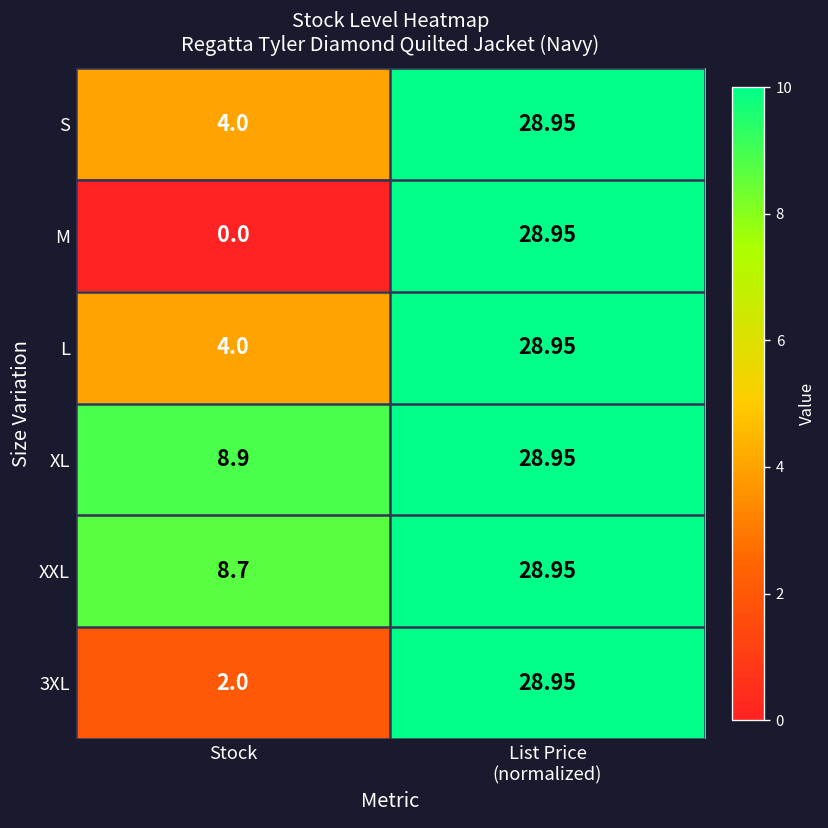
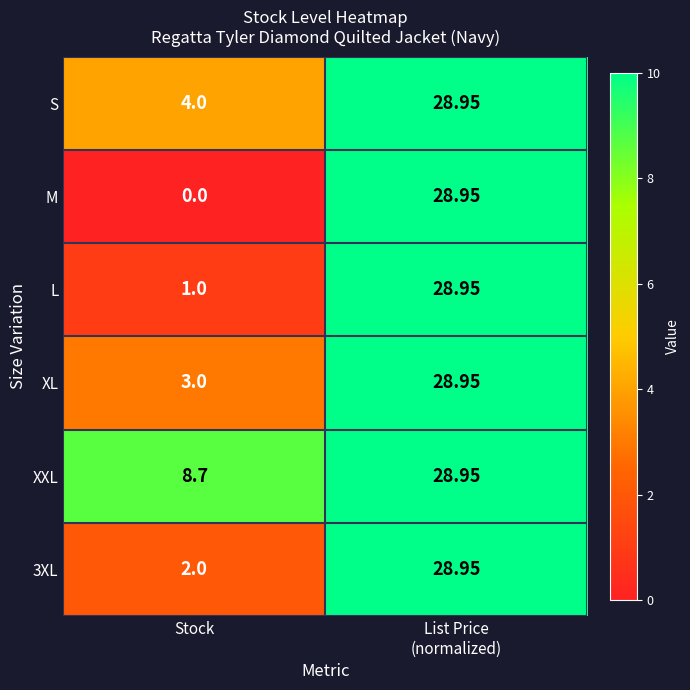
  {
    "S": {
      "Stock": 4.0,
      "List Price (normalized)": 28.95
    },
    "M": {
      "Stock": 0.0,
      "List Price (normalized)": 28.95
    },
    "L": {
-     "Stock": 4.0,
+     "Stock": 1.0,
      "List Price (normalized)": 28.95
    },
    "XL": {
-     "Stock": 8.9,
+     "Stock": 3.0,
      "List Price (normalized)": 28.95
    },
    "XXL": {
      "Stock": 8.7,
      "List Price (normalized)": 28.95
    },
    "3XL": {
      "Stock": 2.0,
      "List Price (normalized)": 28.95
    }
  }
